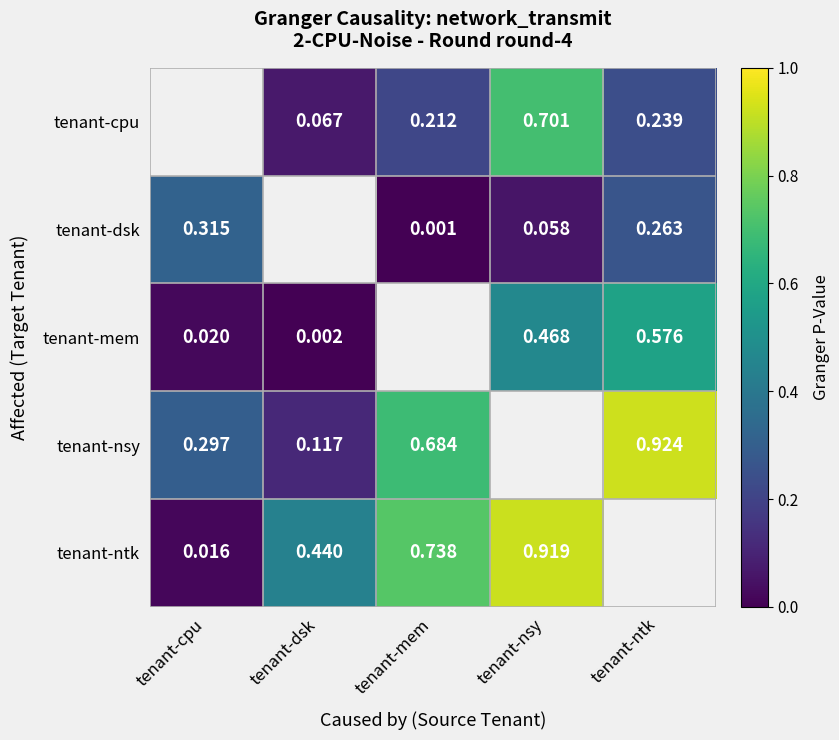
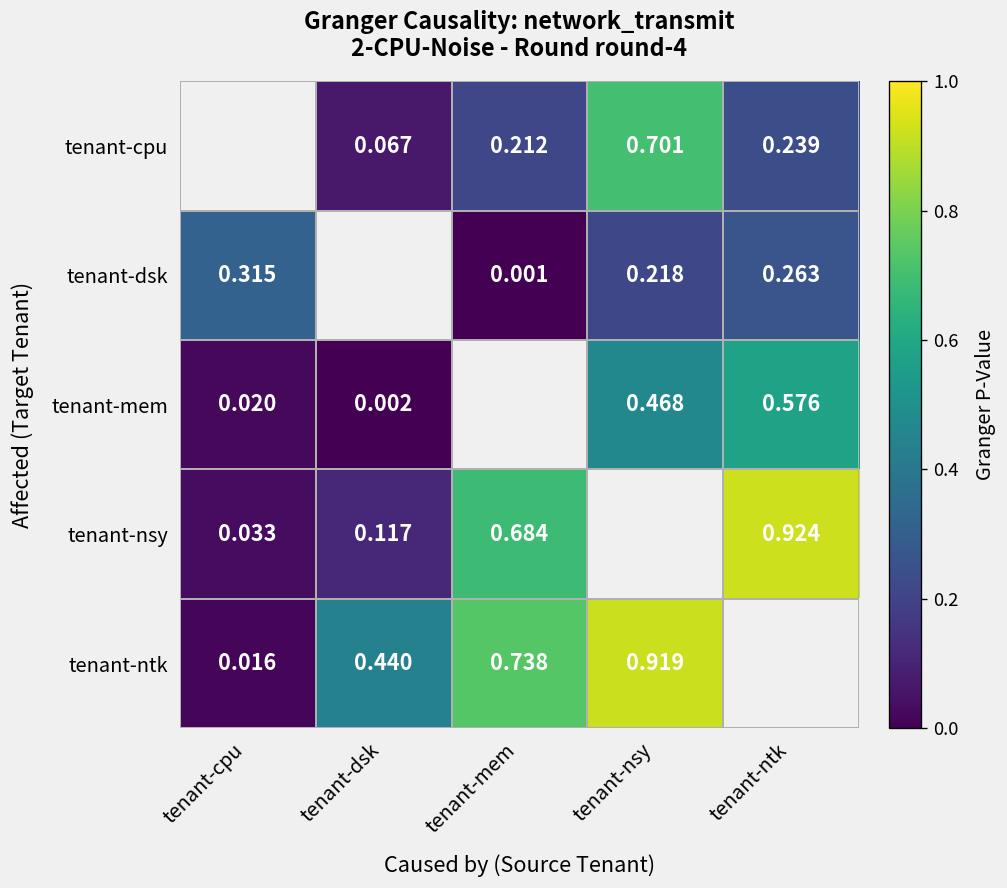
  {
    "tenant-cpu": {
      "tenant-dsk": 0.067,
      "tenant-mem": 0.212,
      "tenant-nsy": 0.701,
      "tenant-ntk": 0.239
    },
    "tenant-dsk": {
      "tenant-cpu": 0.315,
      "tenant-mem": 0.001,
-     "tenant-nsy": 0.058,
+     "tenant-nsy": 0.218,
      "tenant-ntk": 0.263
    },
    "tenant-mem": {
      "tenant-cpu": 0.020,
      "tenant-dsk": 0.002,
      "tenant-nsy": 0.468,
      "tenant-ntk": 0.576
    },
    "tenant-nsy": {
-     "tenant-cpu": 0.297,
+     "tenant-cpu": 0.033,
      "tenant-dsk": 0.117,
      "tenant-mem": 0.684,
      "tenant-ntk": 0.924
    },
    "tenant-ntk": {
      "tenant-cpu": 0.016,
      "tenant-dsk": 0.440,
      "tenant-mem": 0.738,
      "tenant-nsy": 0.919
    }
  }
